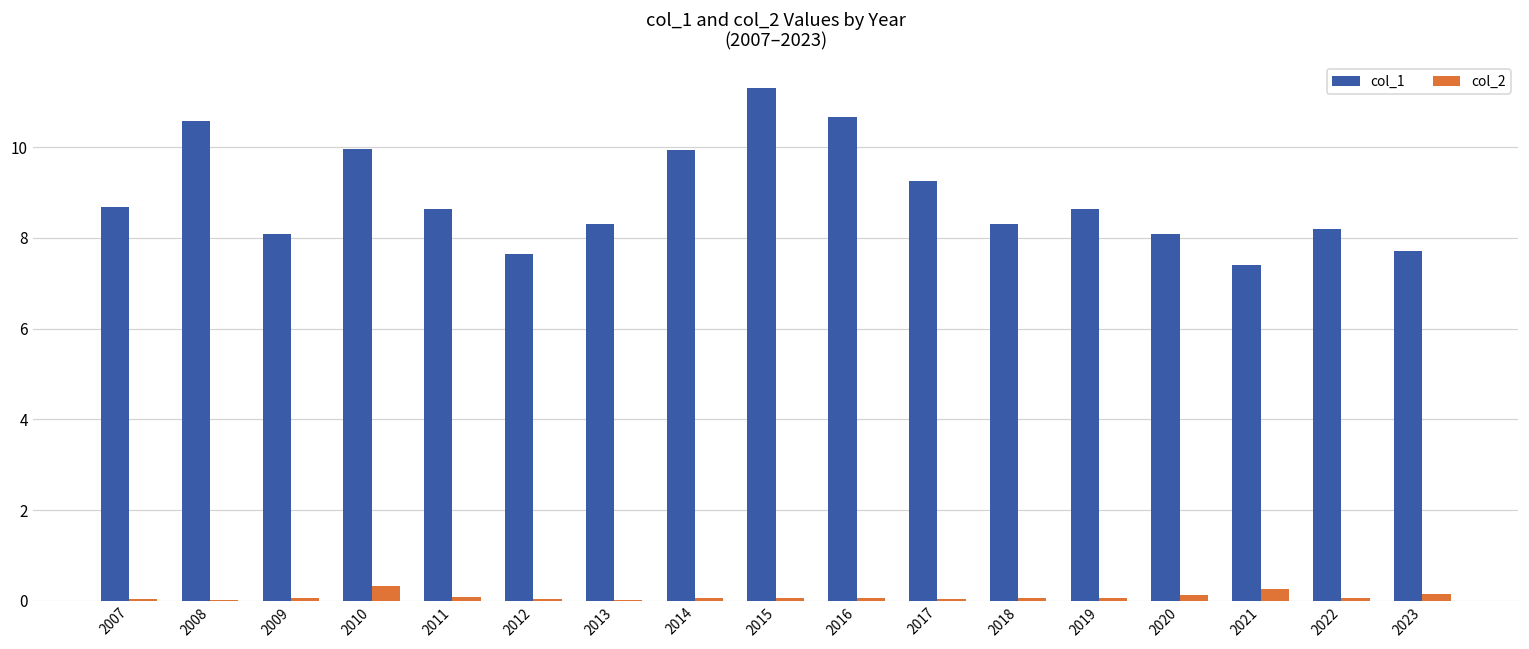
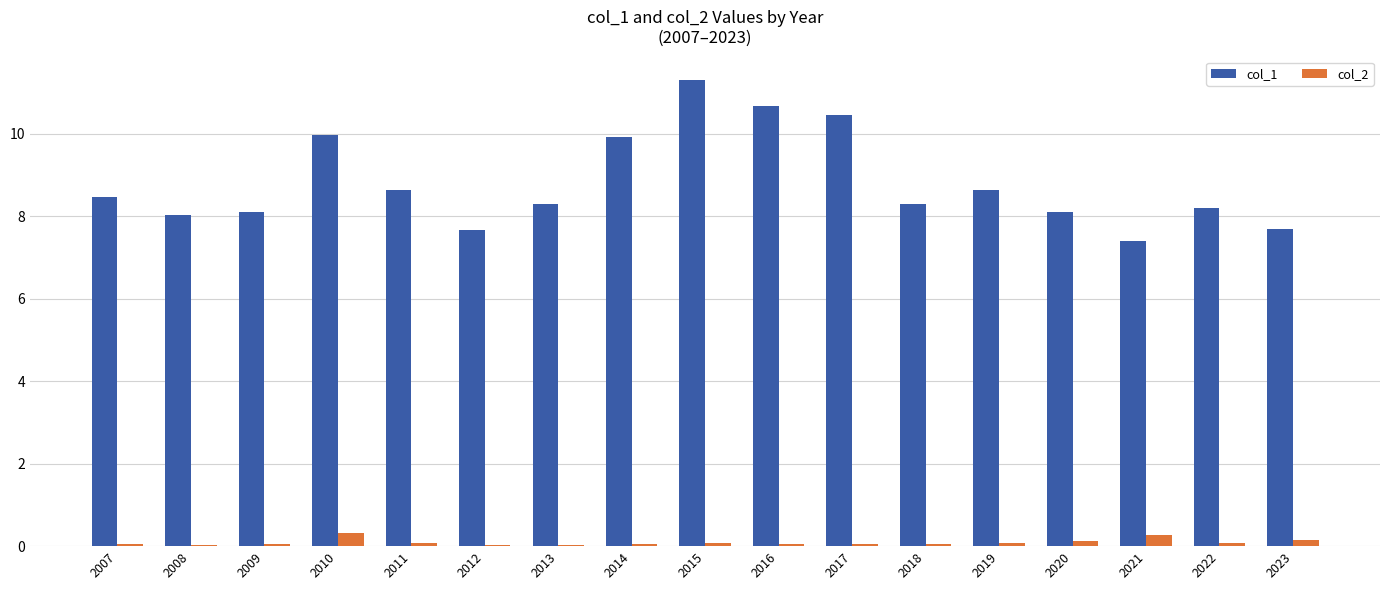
  {
    "col_1": {
-     "2007": 8.7,
-     "2008": 10.6,
+     "2007": 8.5,
+     "2008": 8.0,
      "2009": 8.1,
      "2010": 10.0,
      "2011": 8.6,
      "2012": 7.7,
      "2013": 8.3,
      "2014": 9.9,
      "2015": 11.3,
      "2016": 10.7,
-     "2017": 9.3,
+     "2017": 10.4,
      "2018": 8.3,
      "2019": 8.6,
      "2020": 8.1,
      "2021": 7.4,
      "2022": 8.2,
      "2023": 7.7
    },
    "col_2": {
      "2010": 0.3,
      "2011": 0.1,
      "2015": 0.1,
      "2018": 0.1,
      "2019": 0.1,
      "2020": 0.1,
      "2021": 0.3,
      "2022": 0.1,
      "2023": 0.1
    }
  }
